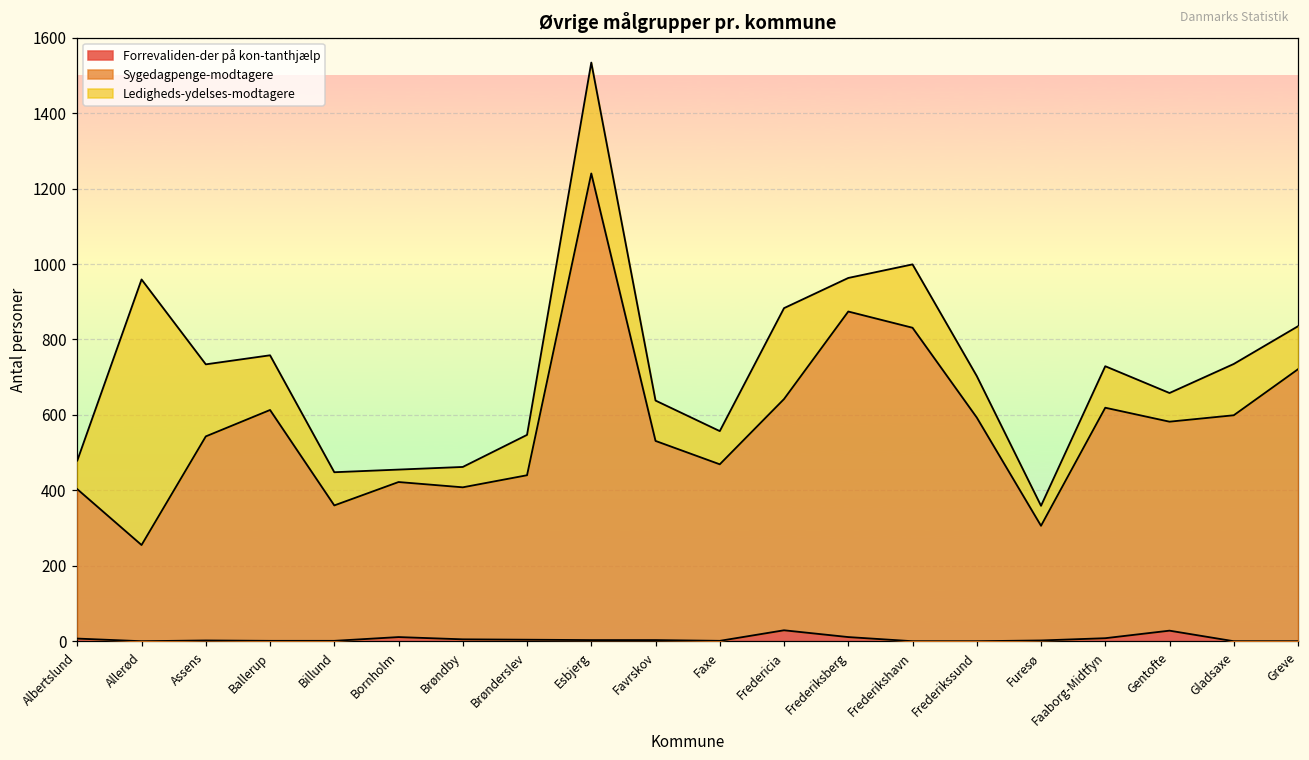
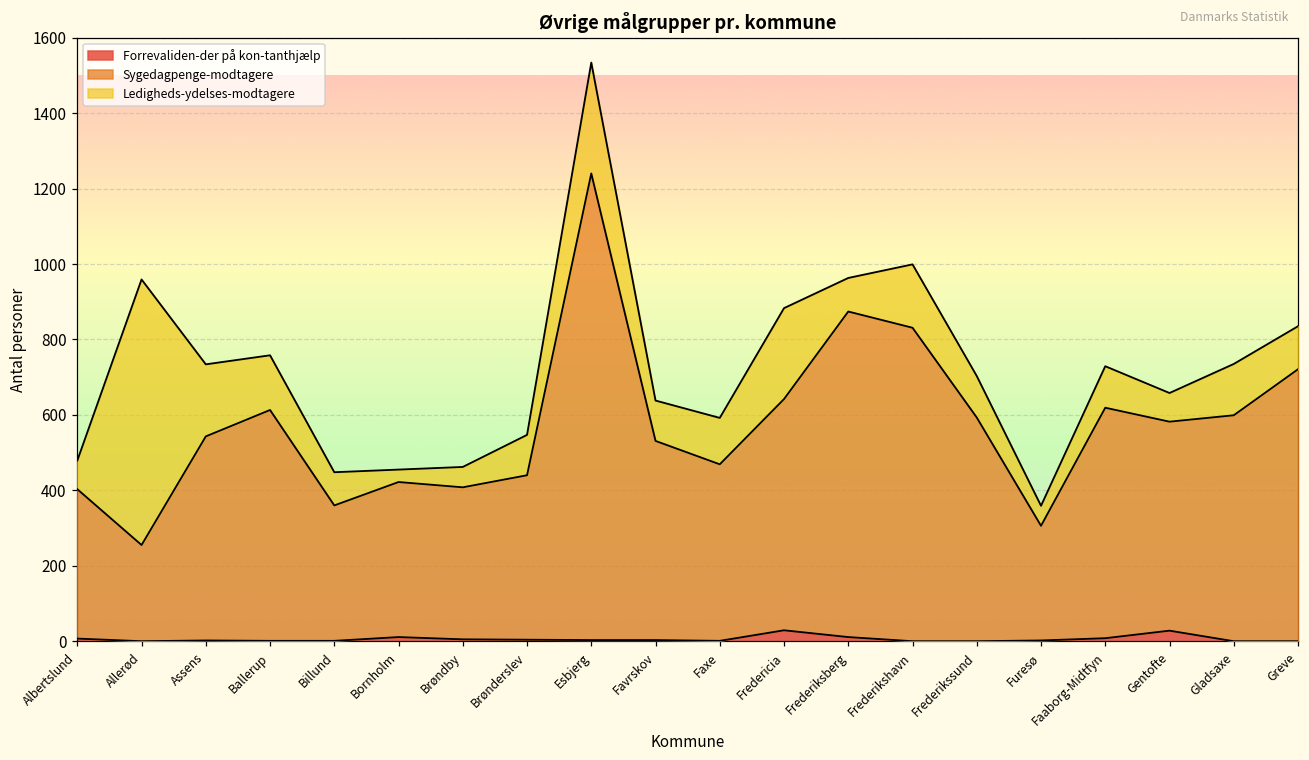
  {
    "Ledigheds-ydelses-modtagere": {
      "Albertslund": 80,
      "Allerød": 700,
      "Assens": 190,
      "Ballerup": 150,
      "Billund": 90,
      "Bornholm": 30,
      "Brøndby": 50,
      "Brønderslev": 110,
      "Esbjerg": 290,
      "Favrskov": 110,
-     "Faxe": 90,
+     "Faxe": 120,
      "Fredericia": 240,
      "Frederiksberg": 90,
      "Frederikshavn": 170,
      "Frederikssund": 110,
      "Furesø": 50,
      "Faaborg-Midtfyn": 110,
      "Gentofte": 80,
      "Gladsaxe": 140,
      "Greve": 110
    }
  }
